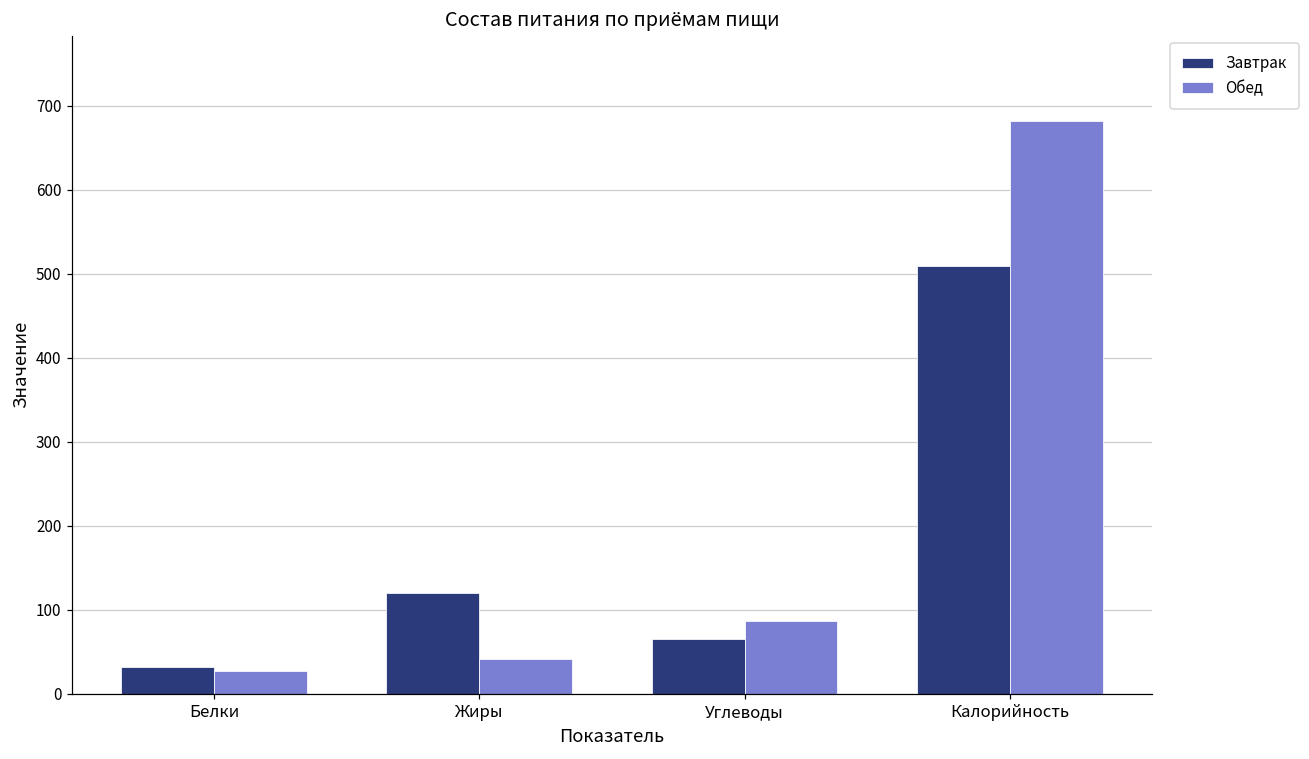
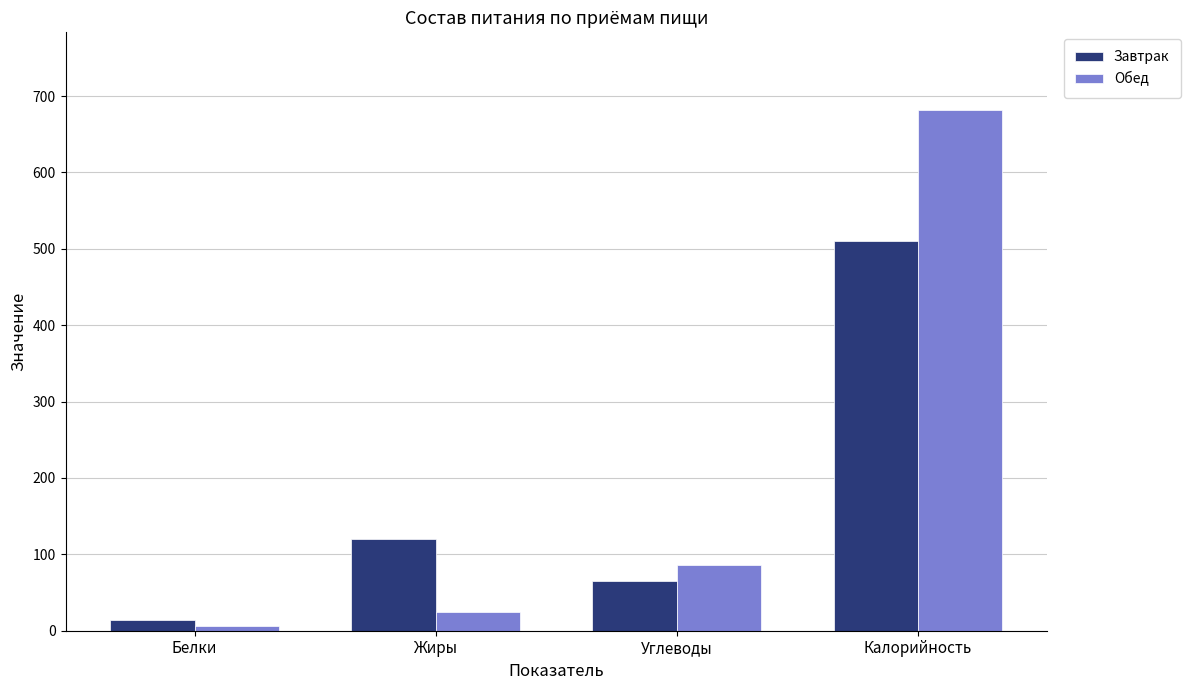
  {
    "Завтрак": {
-     "Белки": 30,
+     "Белки": 10,
      "Жиры": 120,
      "Углеводы": 70,
      "Калорийность": 510
    },
    "Обед": {
-     "Белки": 30,
-     "Жиры": 40,
+     "Белки": 10,
+     "Жиры": 20,
      "Углеводы": 90,
      "Калорийность": 680
    }
  }
